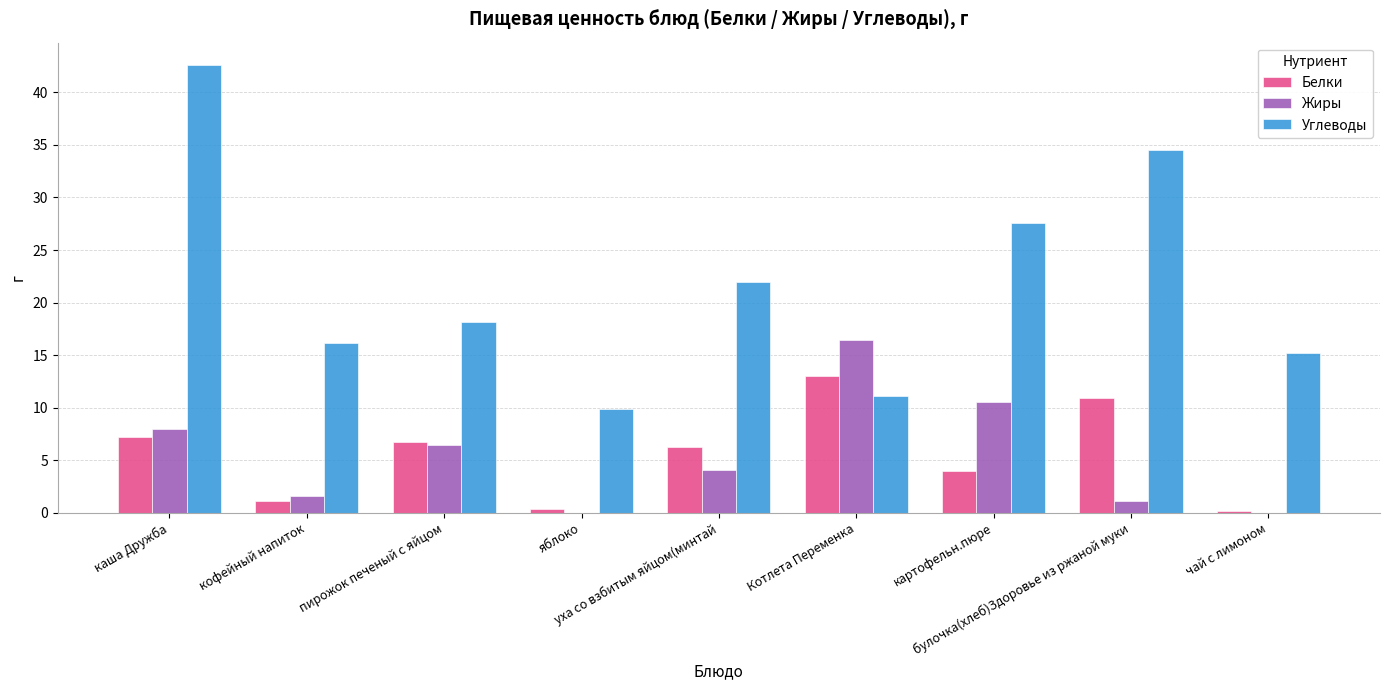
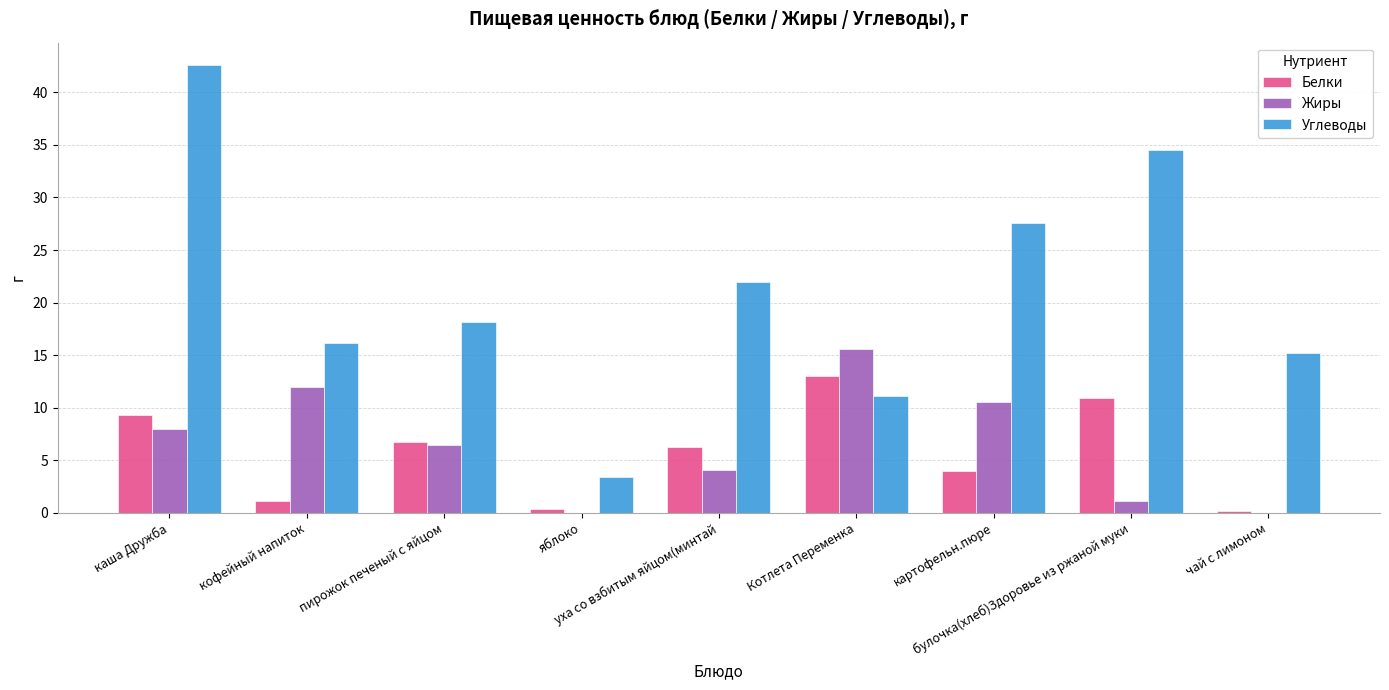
  {
    "Белки": {
-     "каша Дружба": 7.2,
+     "каша Дружба": 9.3,
      "кофейный напиток": 1.1,
      "пирожок печеный с яйцом": 6.7,
      "яблоко": 0.4,
      "уха со взбитым яйцом(минтай": 6.3,
      "Котлета Переменка": 13.0,
      "картофельн.пюре": 4.0,
      "булочка(хлеб)Здоровье из ржаной муки": 10.9
    },
    "Жиры": {
      "каша Дружба": 8.0,
-     "кофейный напиток": 1.6,
+     "кофейный напиток": 12.0,
      "пирожок печеный с яйцом": 6.5,
      "яблоко": 0.0,
      "уха со взбитым яйцом(минтай": 4.1,
-     "Котлета Переменка": 16.4,
+     "Котлета Переменка": 15.6,
      "картофельн.пюре": 10.5,
      "булочка(хлеб)Здоровье из ржаной муки": 1.1,
      "чай с лимоном": 0.0
    },
    "Углеводы": {
      "каша Дружба": 42.6,
      "кофейный напиток": 16.2,
      "пирожок печеный с яйцом": 18.2,
-     "яблоко": 9.9,
+     "яблоко": 3.4,
      "уха со взбитым яйцом(минтай": 22.0,
      "Котлета Переменка": 11.1,
      "картофельн.пюре": 27.6,
      "булочка(хлеб)Здоровье из ржаной муки": 34.5,
      "чай с лимоном": 15.2
    }
  }
